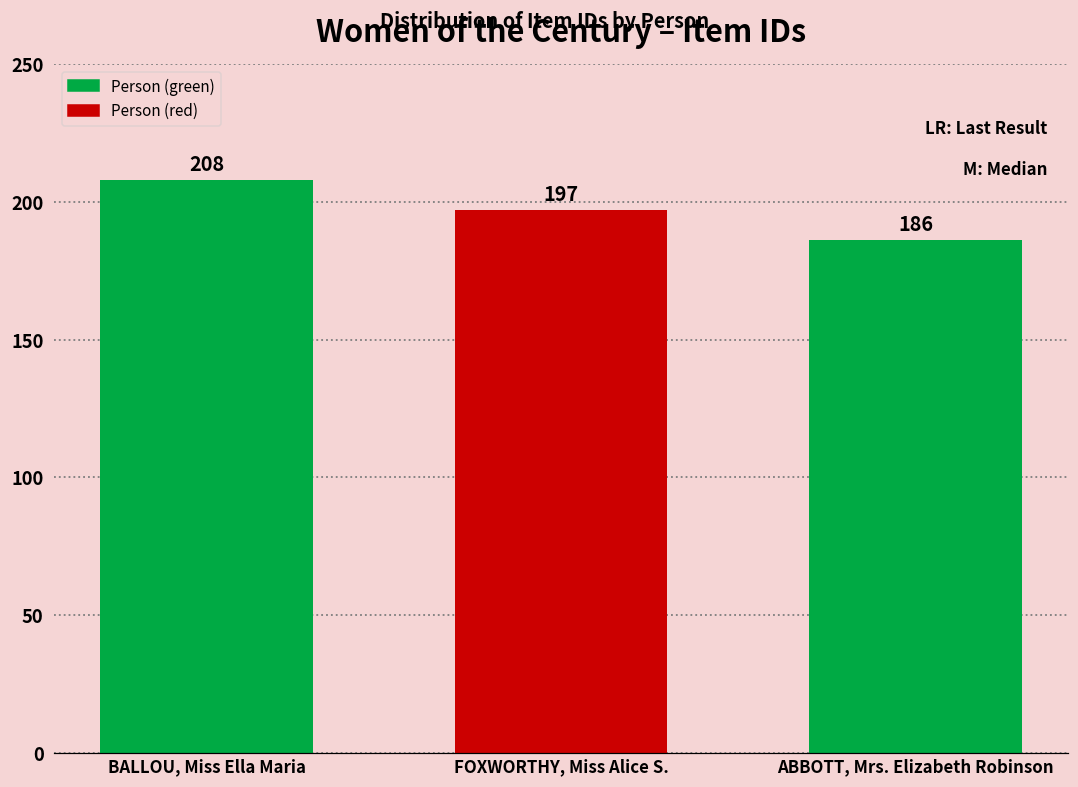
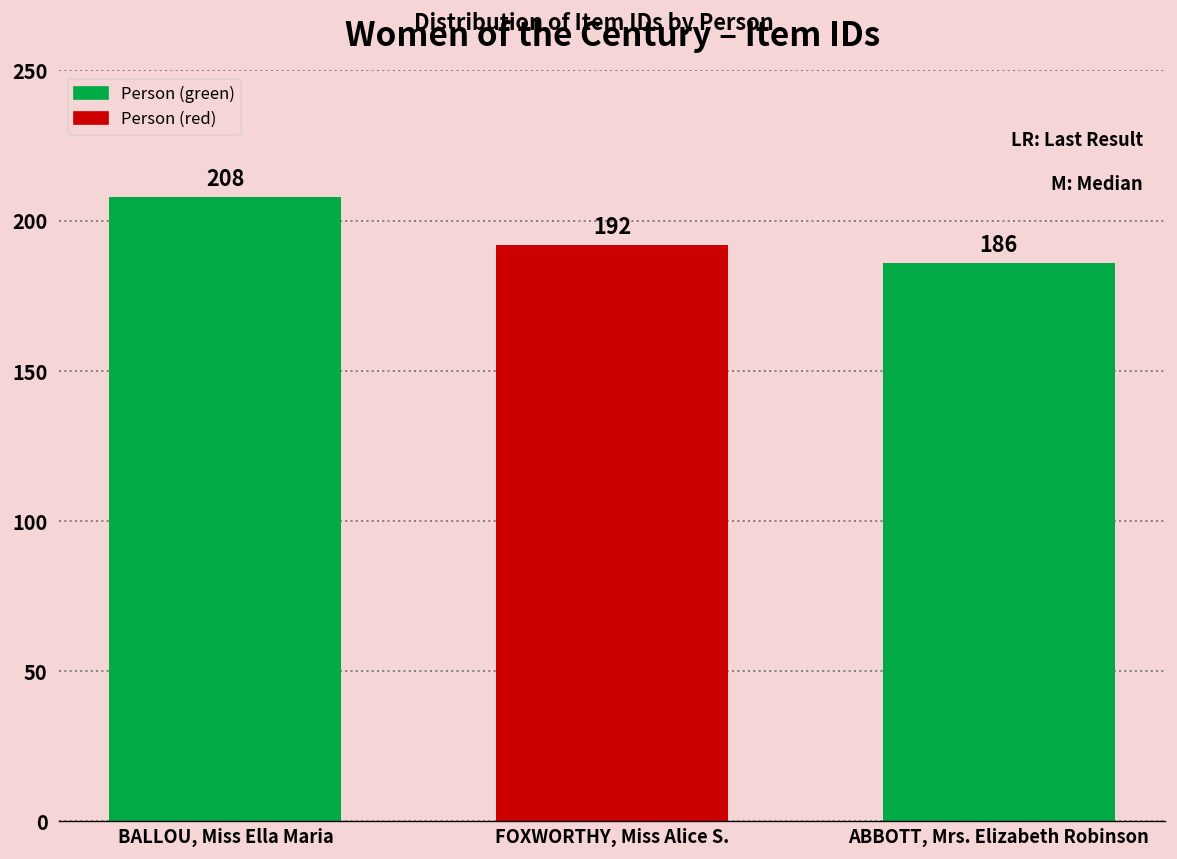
  {
    "BALLOU, Miss Ella Maria": 208,
-   "FOXWORTHY, Miss Alice S.": 197,
+   "FOXWORTHY, Miss Alice S.": 192,
    "ABBOTT, Mrs. Elizabeth Robinson": 186
  }
